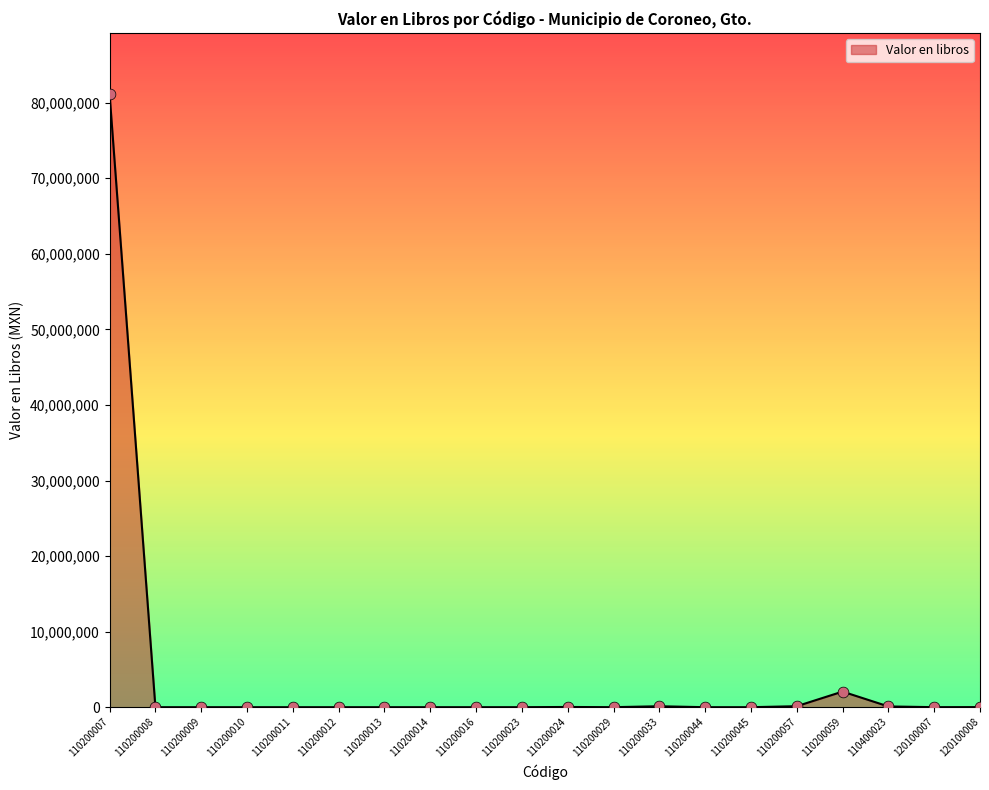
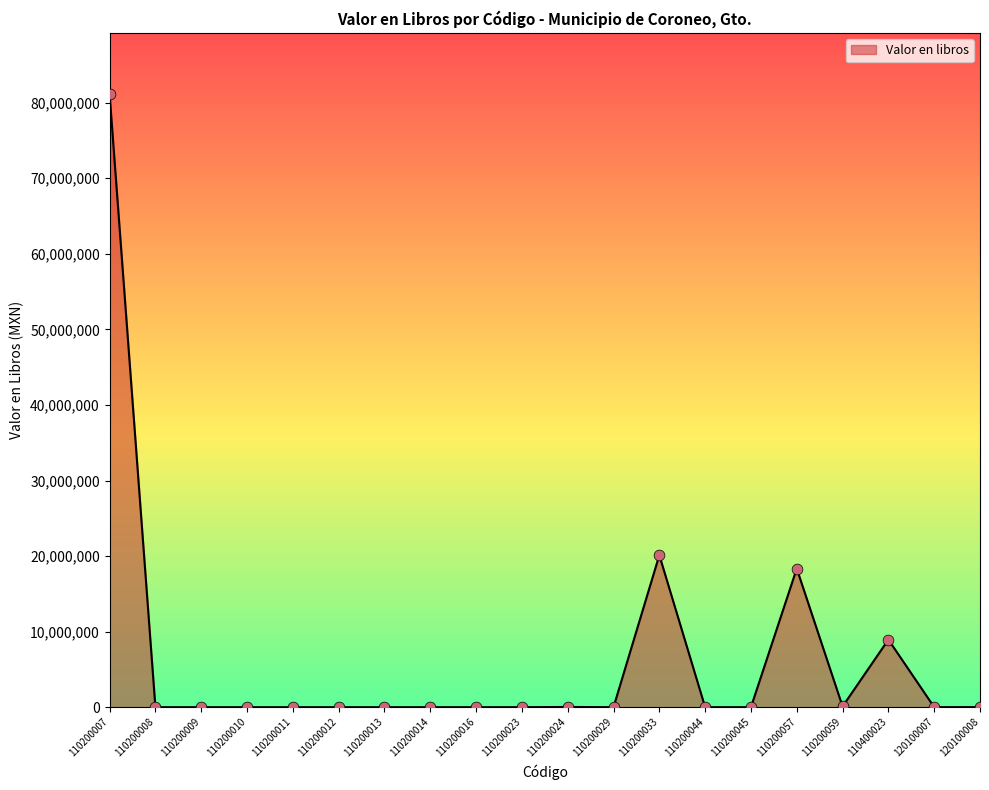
  {
    "110200007": "81,000,000",
    "110200008": "0",
    "110200009": "0",
    "110200010": "0",
    "110200011": "0",
    "110200012": "0",
    "110200013": "0",
    "110200014": "0",
    "110200016": "0",
    "110200023": "0",
    "110200024": "0",
    "110200029": "0",
-   "110200033": "0",
+   "110200033": "20,000,000",
    "110200044": "0",
    "110200045": "0",
-   "110200057": "0",
-   "110200059": "2,000,000",
-   "110400023": "0",
+   "110200057": "18,000,000",
+   "110200059": "0",
+   "110400023": "9,000,000",
    "120100007": "0",
    "120100008": "0"
  }
